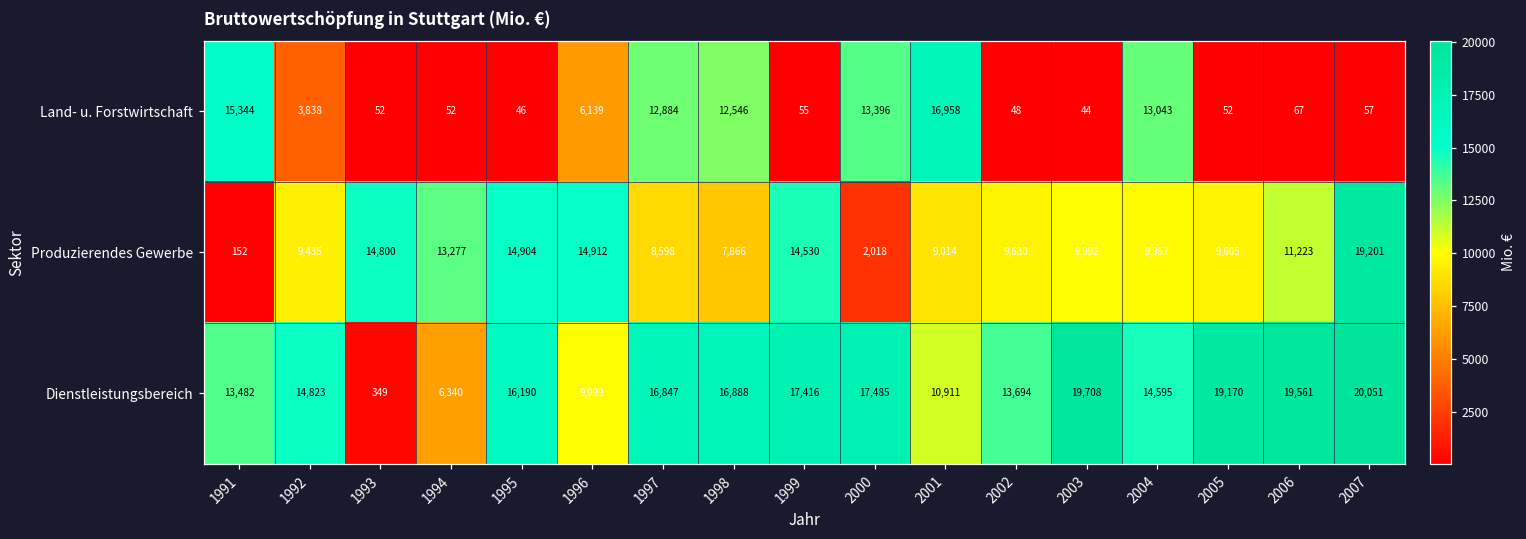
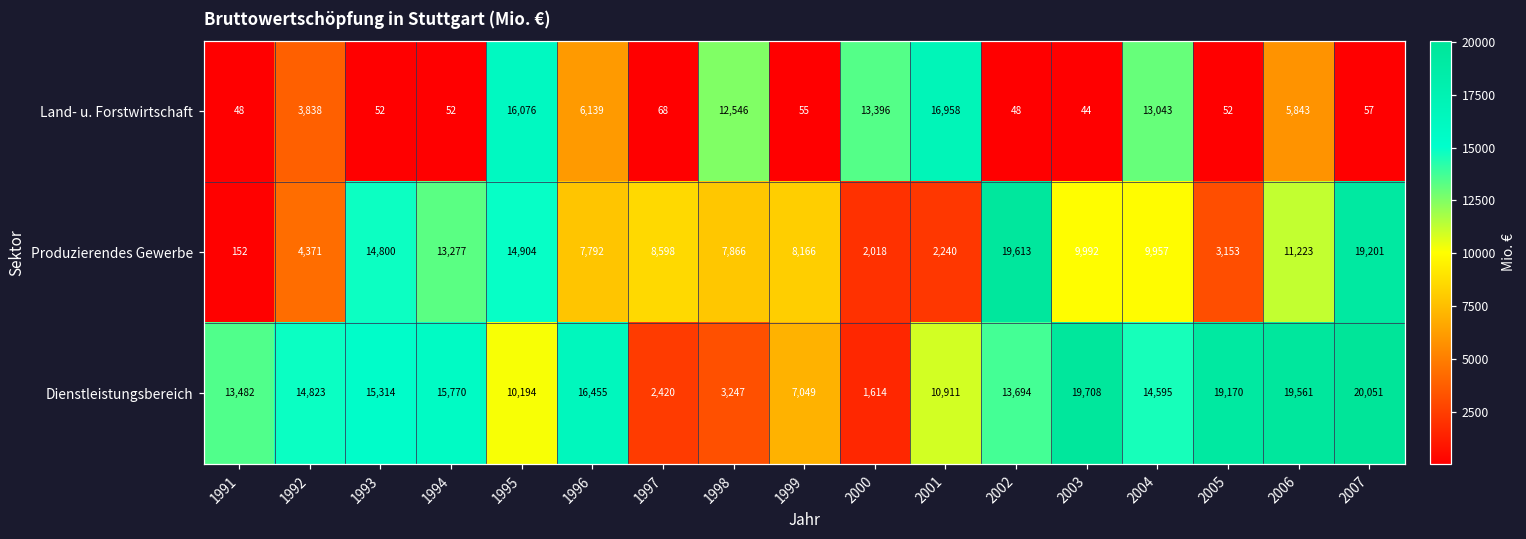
  {
    "Land- u. Forstwirtschaft": {
-     "1991": "15,344",
+     "1991": "48",
      "1992": "3,838",
      "1993": "52",
      "1994": "52",
-     "1995": "46",
+     "1995": "16,076",
      "1996": "6,139",
-     "1997": "12,884",
+     "1997": "68",
      "1998": "12,546",
      "1999": "55",
      "2000": "13,396",
      "2001": "16,958",
      "2002": "48",
      "2003": "44",
      "2004": "13,043",
      "2005": "52",
-     "2006": "67",
+     "2006": "5,843",
      "2007": "57"
    },
    "Produzierendes Gewerbe": {
      "1991": "152",
-     "1992": "9,435",
+     "1992": "4,371",
      "1993": "14,800",
      "1994": "13,277",
      "1995": "14,904",
-     "1996": "14,912",
+     "1996": "7,792",
      "1997": "8,598",
      "1998": "7,866",
-     "1999": "14,530",
+     "1999": "8,166",
      "2000": "2,018",
-     "2001": "9,014",
-     "2002": "9,630",
+     "2001": "2,240",
+     "2002": "19,613",
      "2003": "9,992",
      "2004": "9,957",
-     "2005": "9,605",
+     "2005": "3,153",
      "2006": "11,223",
      "2007": "19,201"
    },
    "Dienstleistungsbereich": {
      "1991": "13,482",
      "1992": "14,823",
-     "1993": "349",
-     "1994": "6,340",
-     "1995": "16,190",
-     "1996": "9,999",
-     "1997": "16,847",
-     "1998": "16,888",
-     "1999": "17,416",
-     "2000": "17,485",
+     "1993": "15,314",
+     "1994": "15,770",
+     "1995": "10,194",
+     "1996": "16,455",
+     "1997": "2,420",
+     "1998": "3,247",
+     "1999": "7,049",
+     "2000": "1,614",
      "2001": "10,911",
      "2002": "13,694",
      "2003": "19,708",
      "2004": "14,595",
      "2005": "19,170",
      "2006": "19,561",
      "2007": "20,051"
    }
  }
